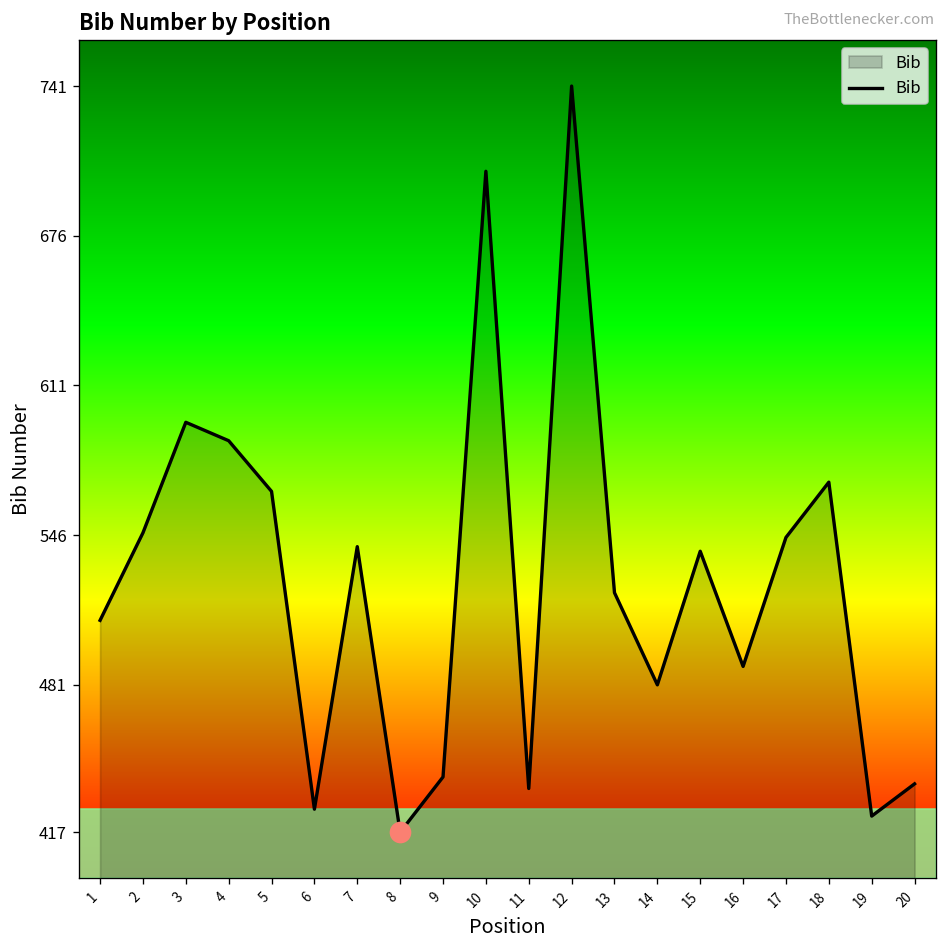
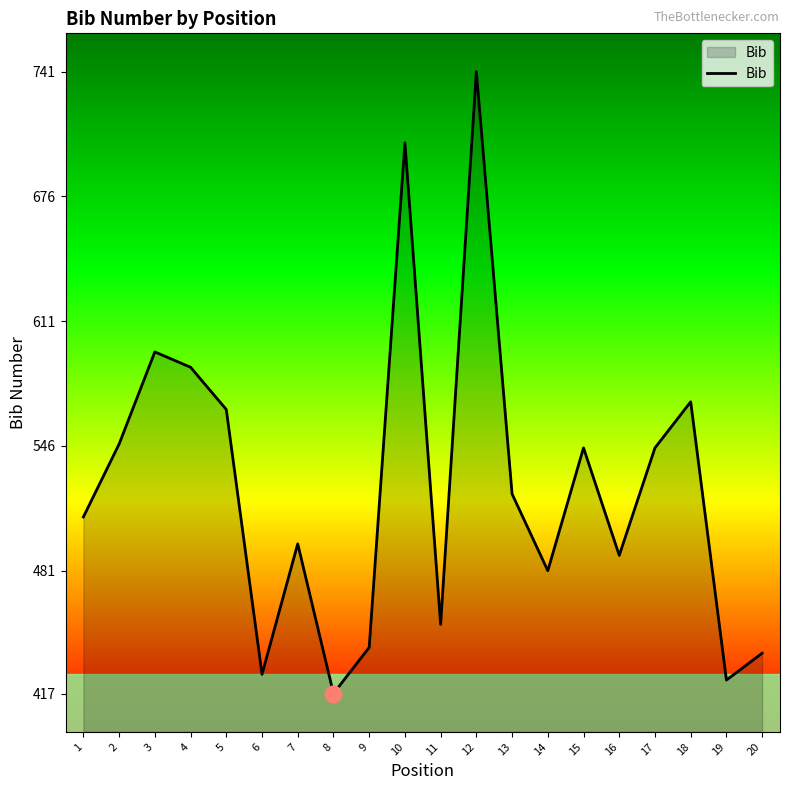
  {
    "Bib": {
      "1": 509,
      "2": 547,
      "3": 595,
      "4": 587,
      "5": 565,
-     "7": 541,
+     "7": 495,
      "9": 441,
      "10": 704,
-     "11": 436,
+     "11": 453,
      "12": 741,
      "13": 521,
      "14": 481,
-     "15": 539,
+     "15": 545,
      "16": 489,
      "17": 545,
      "18": 569,
      "20": 438
    }
  }
